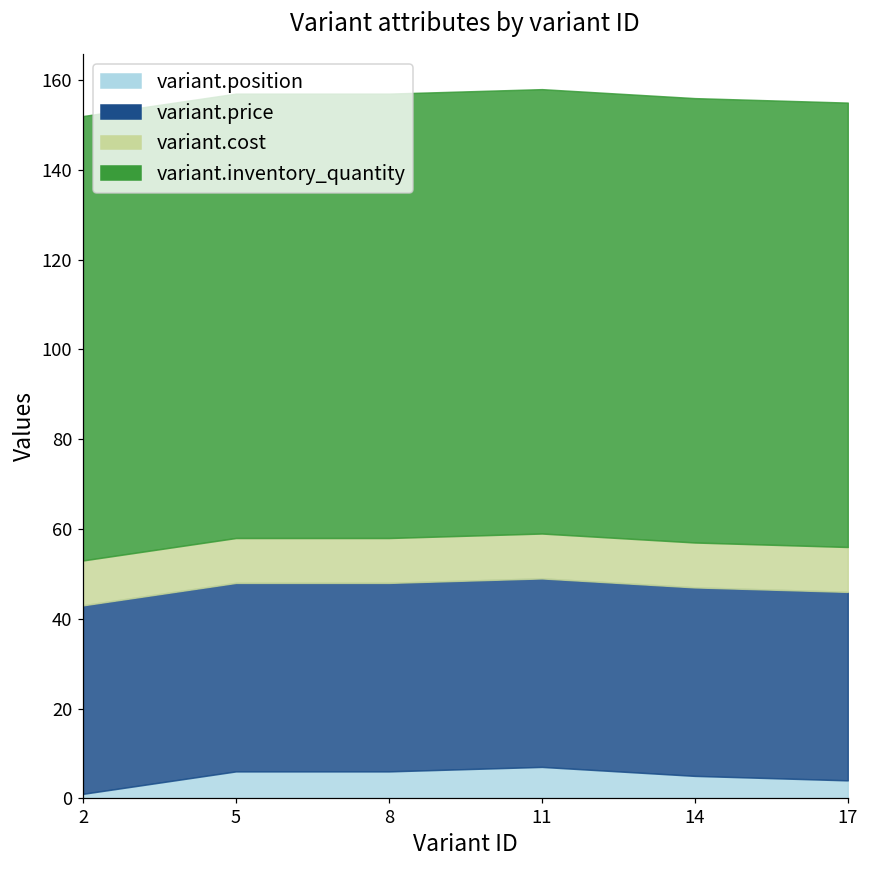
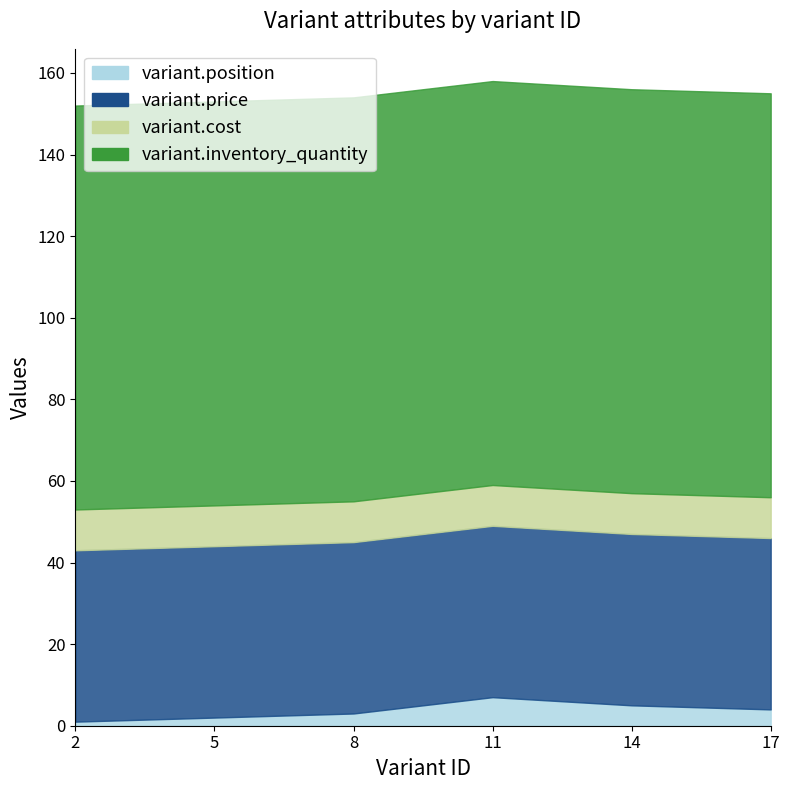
  {
    "variant.position": {
      "2": 1,
-     "5": 6,
-     "8": 6,
+     "5": 2,
+     "8": 3,
      "11": 7,
      "14": 5,
      "17": 4
    },
    "variant.price": {
      "2": 42,
      "5": 42,
      "8": 42,
      "11": 42,
      "14": 42,
      "17": 42
    },
    "variant.cost": {
      "2": 10,
      "5": 10,
      "8": 10,
      "11": 10,
      "14": 10,
      "17": 10
    },
    "variant.inventory_quantity": {
      "2": 99,
      "11": 99,
      "14": 99,
      "17": 99
    }
  }
